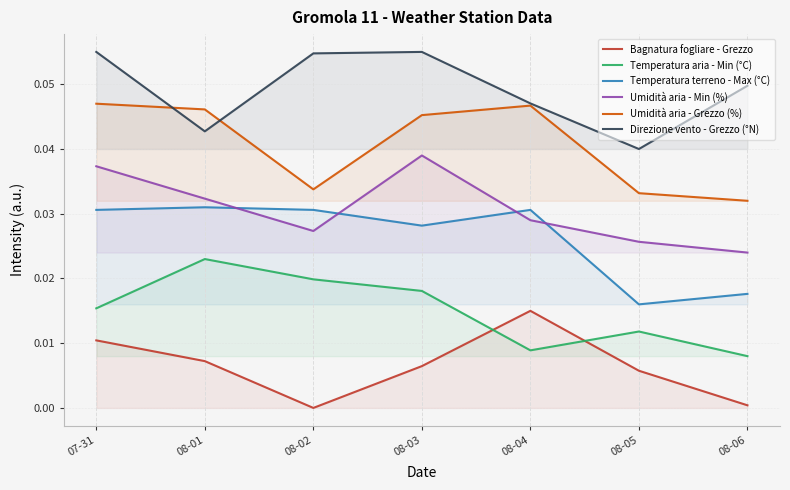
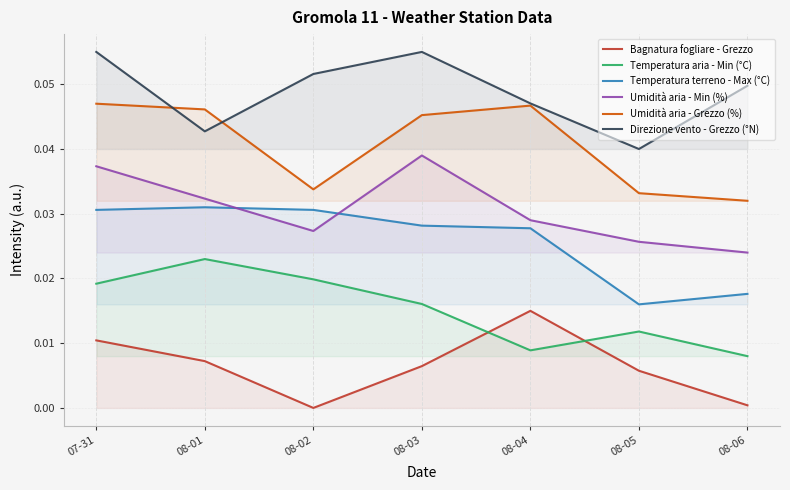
  {
    "Temperatura aria - Min (°C)": {
-     "07-31": 0.015,
+     "07-31": 0.019,
      "08-01": 0.023,
      "08-02": 0.020,
-     "08-03": 0.018,
+     "08-03": 0.016,
      "08-04": 0.009,
      "08-05": 0.012,
      "08-06": 0.008
    },
    "Temperatura terreno - Max (°C)": {
      "07-31": 0.031,
      "08-01": 0.031,
      "08-02": 0.031,
      "08-03": 0.028,
-     "08-04": 0.031,
+     "08-04": 0.028,
      "08-05": 0.016,
      "08-06": 0.018
    },
    "Umidità aria - Min (%)": {
      "07-31": 0.037,
      "08-01": 0.032,
      "08-02": 0.027,
      "08-03": 0.039,
      "08-04": 0.029,
      "08-05": 0.026,
      "08-06": 0.024
    },
    "Direzione vento - Grezzo (°N)": {
      "07-31": 0.055,
      "08-01": 0.043,
-     "08-02": 0.055,
+     "08-02": 0.052,
      "08-03": 0.055,
      "08-05": 0.040
    }
  }
